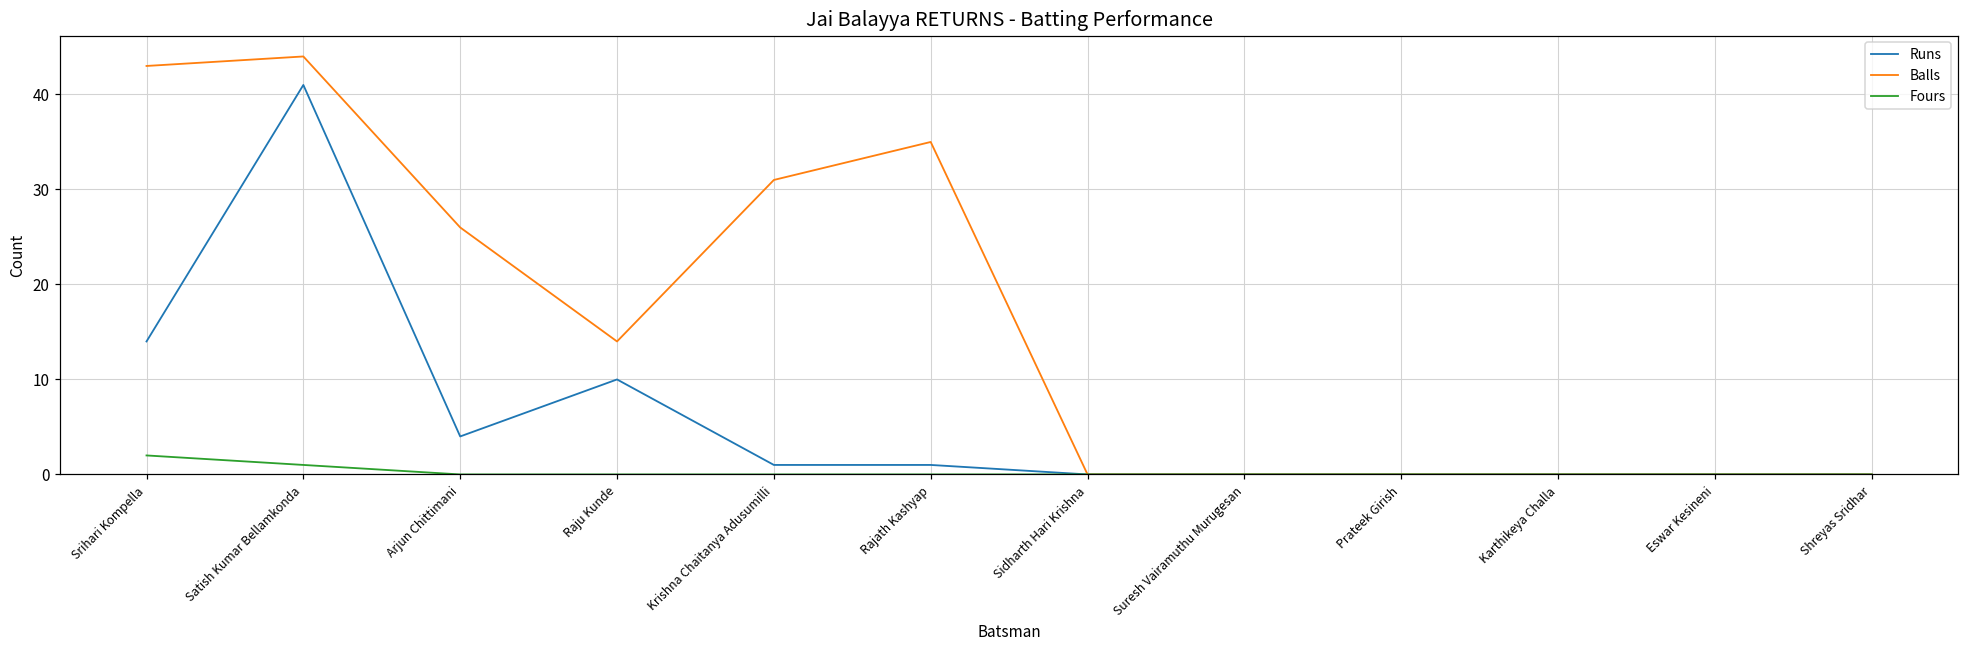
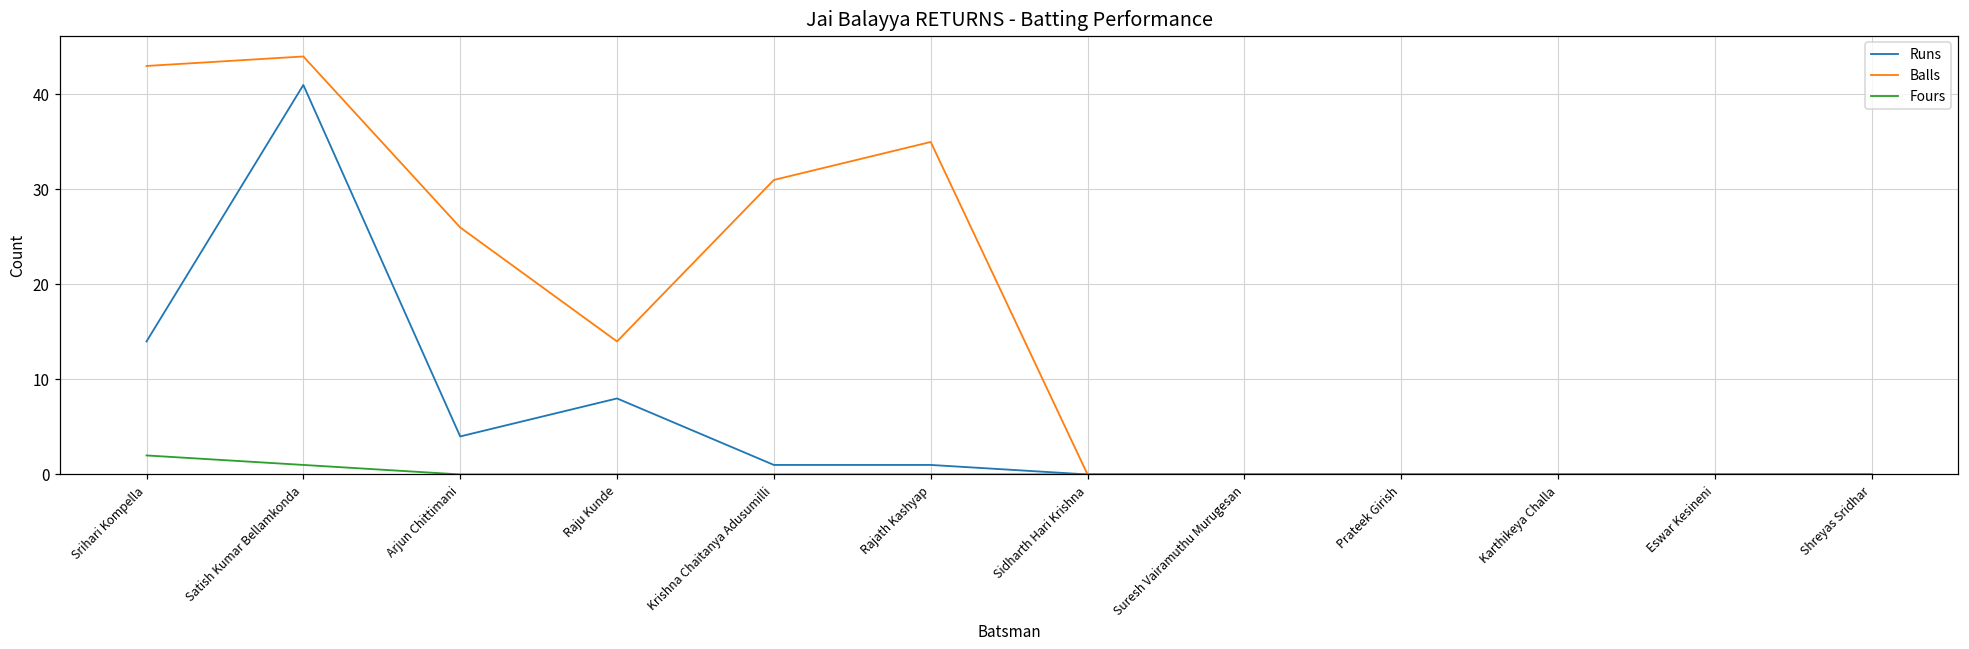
  {
    "Runs": {
      "Srihari Kompella": 14,
      "Satish Kumar Bellamkonda": 41,
      "Arjun Chittimani": 4,
-     "Raju Kunde": 10,
+     "Raju Kunde": 8,
      "Krishna Chaitanya Adusumilli": 1,
      "Rajath Kashyap": 1
    },
    "Balls": {
      "Srihari Kompella": 43,
      "Satish Kumar Bellamkonda": 44,
      "Arjun Chittimani": 26,
      "Raju Kunde": 14,
      "Krishna Chaitanya Adusumilli": 31,
      "Rajath Kashyap": 35
    },
    "Fours": {
      "Srihari Kompella": 2,
      "Satish Kumar Bellamkonda": 1,
      "Arjun Chittimani": 0,
      "Raju Kunde": 0,
      "Krishna Chaitanya Adusumilli": 0,
      "Rajath Kashyap": 0
    }
  }
